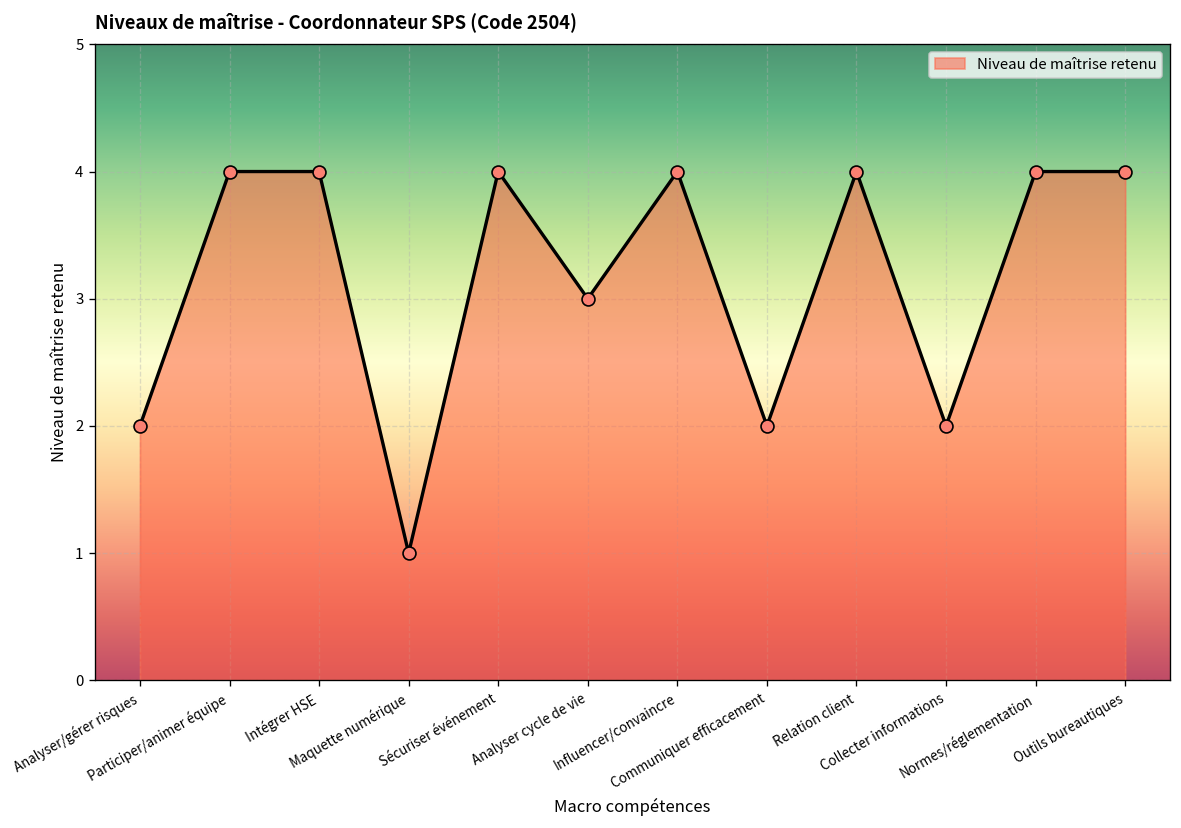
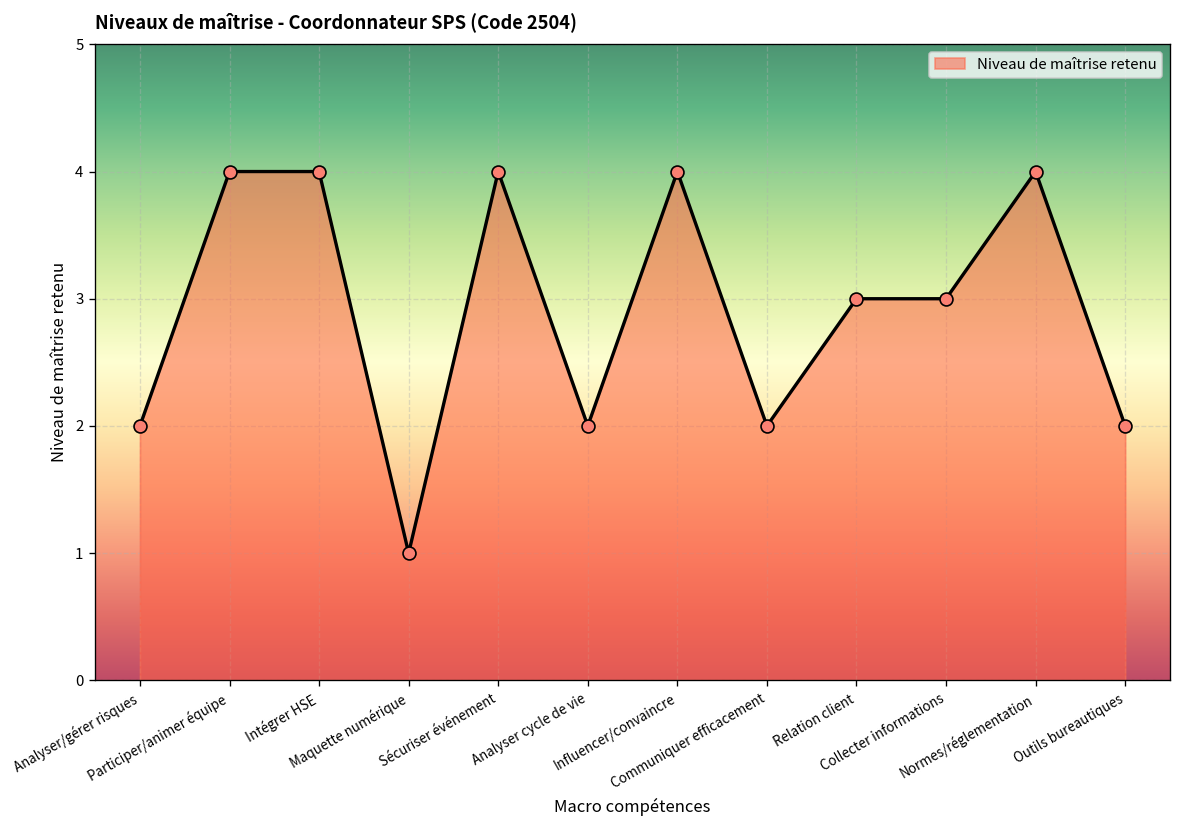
  {
    "Analyser/gérer risques": 2,
    "Participer/animer équipe": 4,
    "Intégrer HSE": 4,
    "Maquette numérique": 1,
    "Sécuriser événement": 4,
-   "Analyser cycle de vie": 3,
+   "Analyser cycle de vie": 2,
    "Influencer/convaincre": 4,
    "Communiquer efficacement": 2,
-   "Relation client": 4,
-   "Collecter informations": 2,
+   "Relation client": 3,
+   "Collecter informations": 3,
    "Normes/réglementation": 4,
-   "Outils bureautiques": 4
+   "Outils bureautiques": 2
  }
